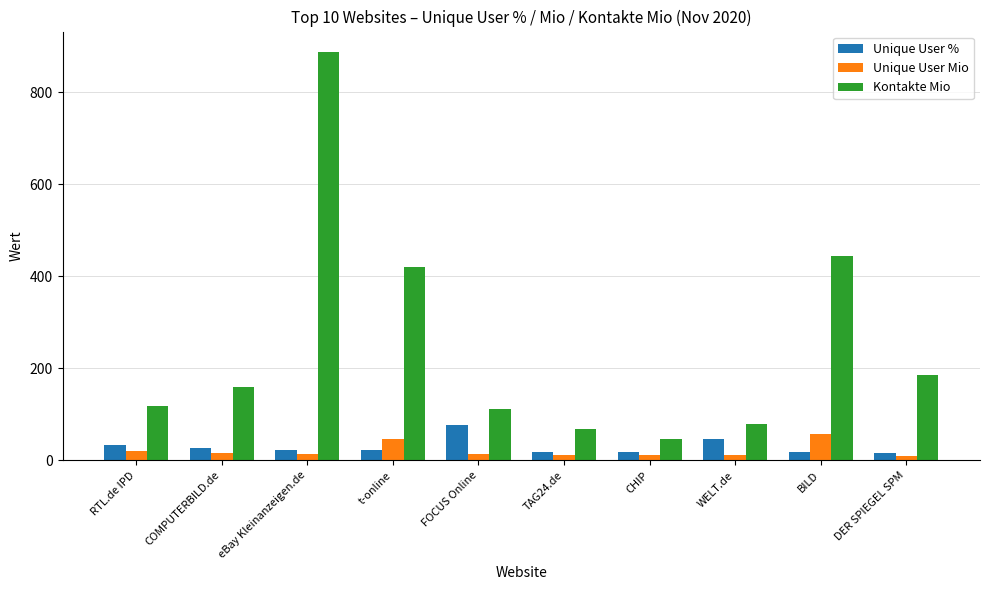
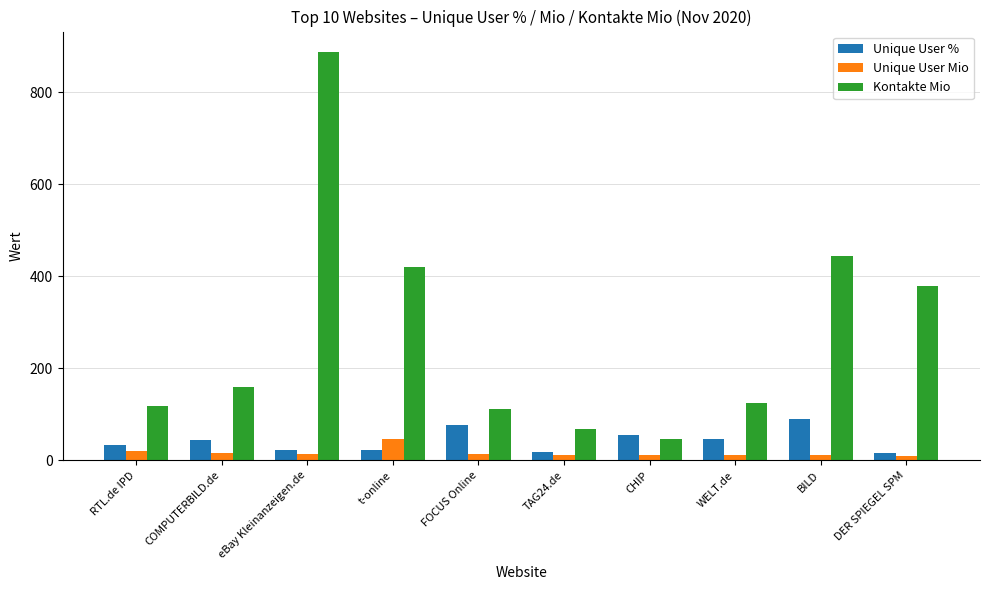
  {
    "Unique User %": {
      "RTL.de IPD": 30,
-     "COMPUTERBILD.de": 30,
+     "COMPUTERBILD.de": 50,
      "eBay Kleinanzeigen.de": 20,
      "t-online": 20,
      "FOCUS Online": 80,
      "TAG24.de": 20,
-     "CHIP": 20,
+     "CHIP": 60,
      "WELT.de": 50,
-     "BILD": 20,
+     "BILD": 90,
      "DER SPIEGEL SPM": 20
    },
    "Unique User Mio": {
      "RTL.de IPD": 20,
      "COMPUTERBILD.de": 20,
      "eBay Kleinanzeigen.de": 10,
      "t-online": 50,
      "FOCUS Online": 10,
      "TAG24.de": 10,
      "CHIP": 10,
      "WELT.de": 10,
-     "BILD": 60,
+     "BILD": 10,
      "DER SPIEGEL SPM": 10
    },
    "Kontakte Mio": {
      "RTL.de IPD": 120,
      "COMPUTERBILD.de": 160,
      "eBay Kleinanzeigen.de": 890,
      "t-online": 420,
      "FOCUS Online": 110,
      "TAG24.de": 70,
      "CHIP": 50,
-     "WELT.de": 80,
+     "WELT.de": 130,
      "BILD": 440,
-     "DER SPIEGEL SPM": 190
+     "DER SPIEGEL SPM": 380
    }
  }
